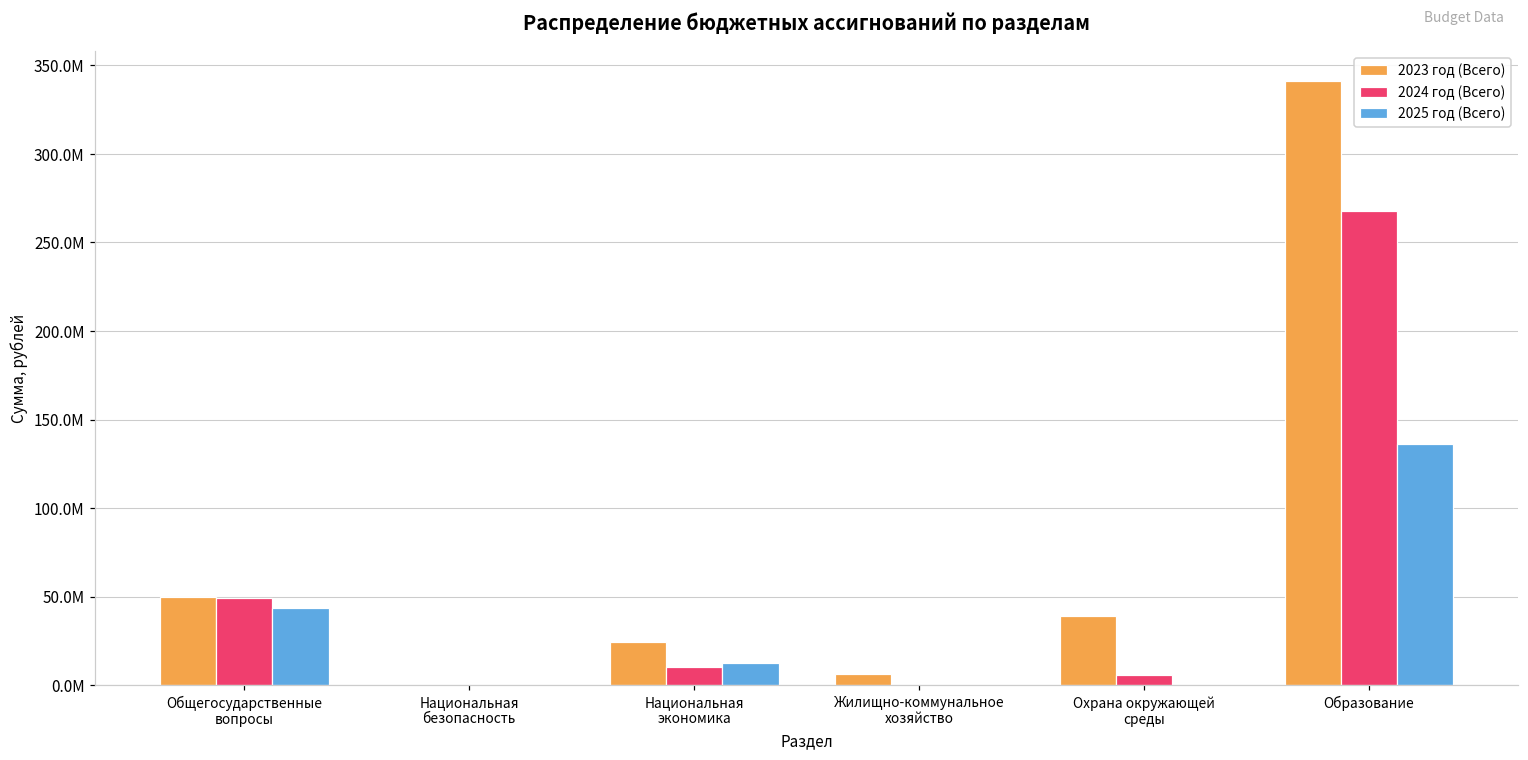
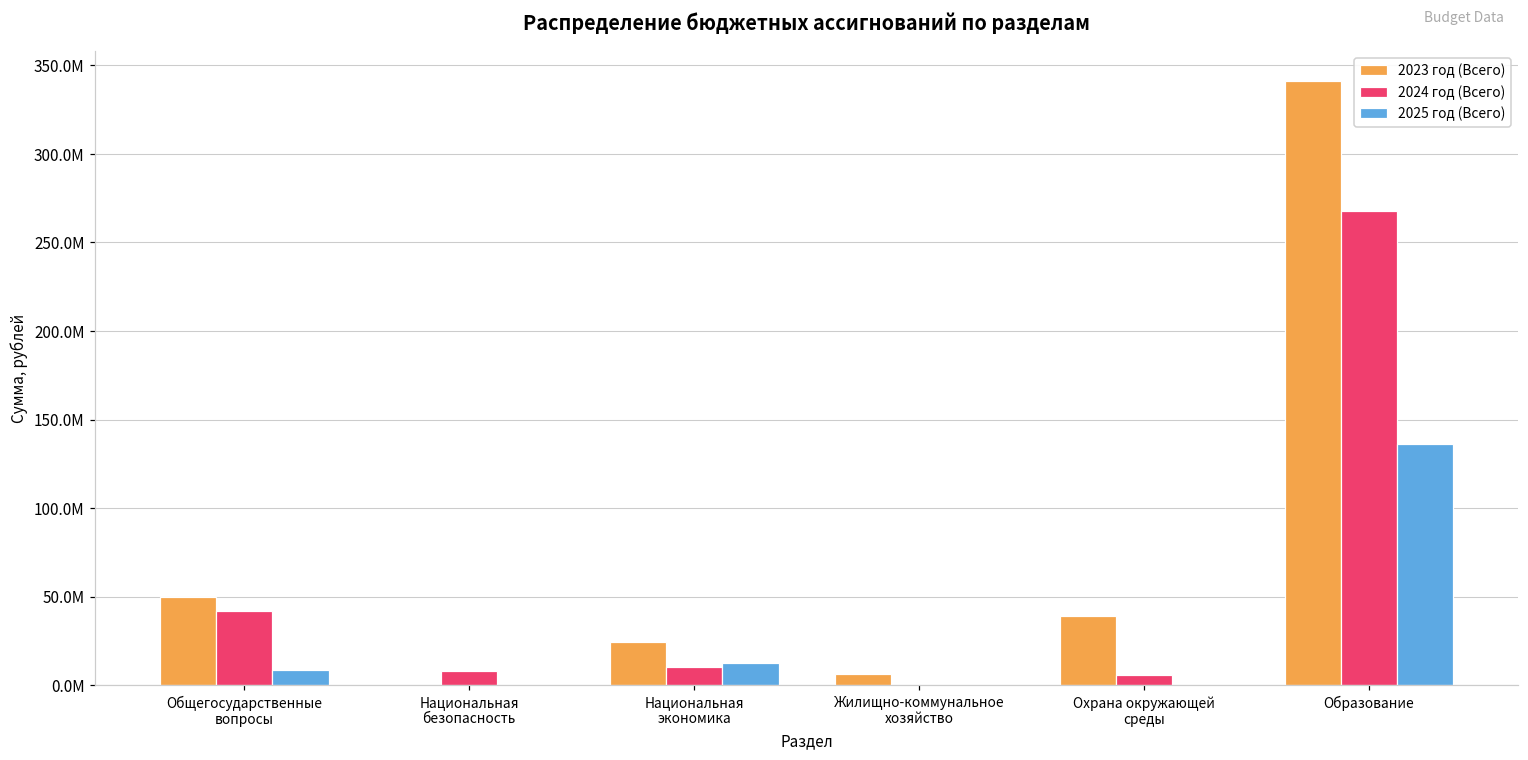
  {
    "2023 год (Всего)": {
      "Общегосударственные вопросы": 50000000,
      "Национальная экономика": 24000000,
      "Жилищно-коммунальное хозяйство": 6000000,
      "Охрана окружающей среды": 39000000,
      "Образование": 341000000
    },
    "2024 год (Всего)": {
-     "Общегосударственные вопросы": 49000000,
-     "Национальная безопасность": 0,
+     "Общегосударственные вопросы": 42000000,
+     "Национальная безопасность": 8000000,
      "Национальная экономика": 10000000,
      "Охрана окружающей среды": 6000000,
      "Образование": 268000000
    },
    "2025 год (Всего)": {
-     "Общегосударственные вопросы": 44000000,
+     "Общегосударственные вопросы": 9000000,
      "Национальная экономика": 12000000,
      "Охрана окружающей среды": 0,
      "Образование": 136000000
    }
  }
